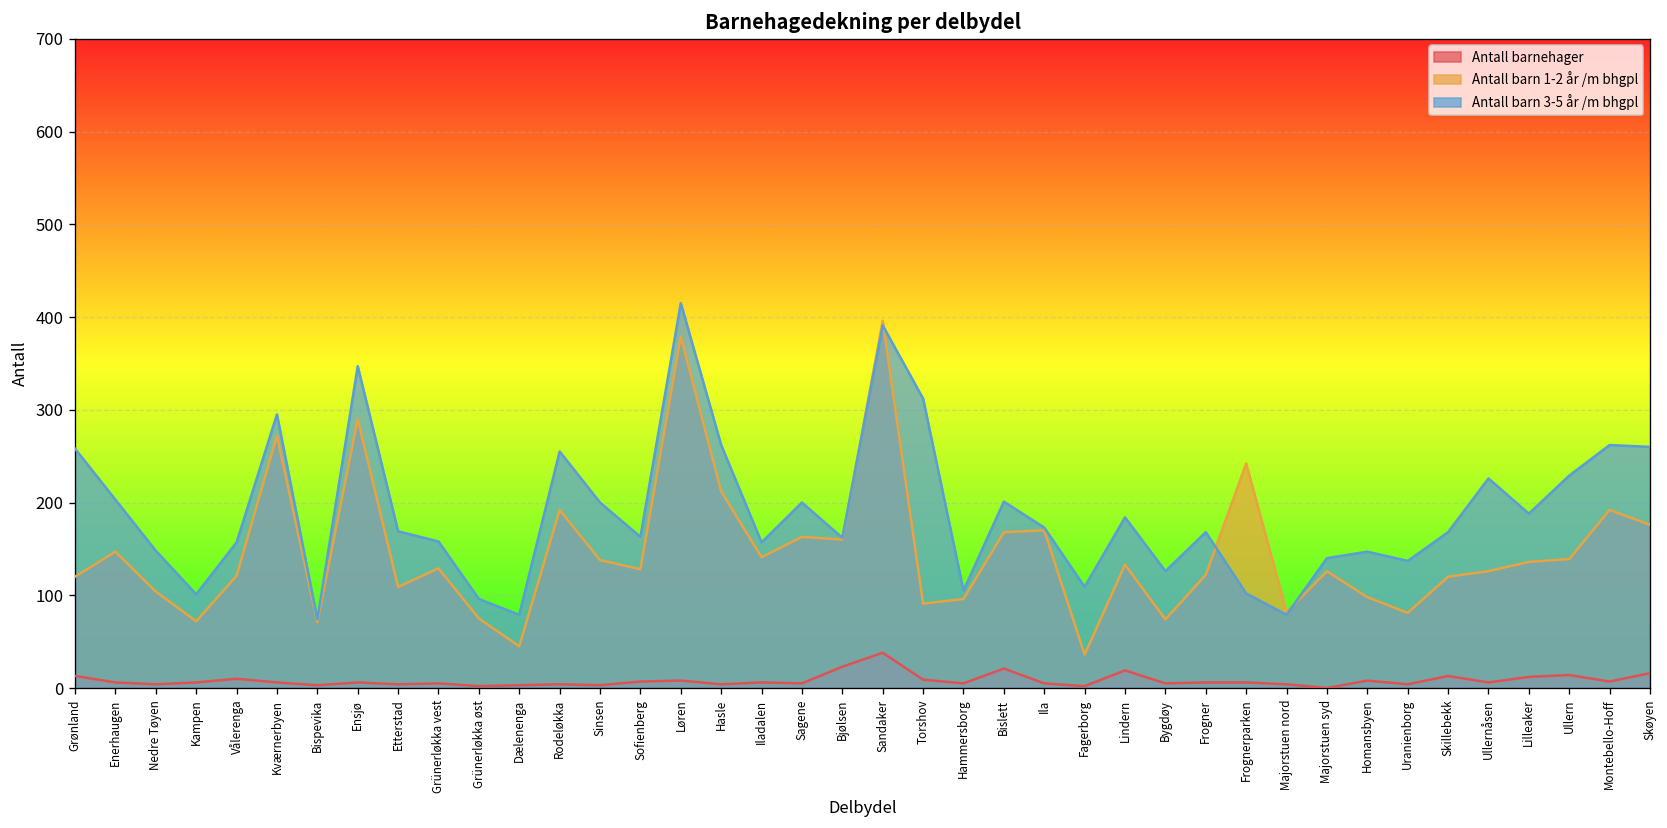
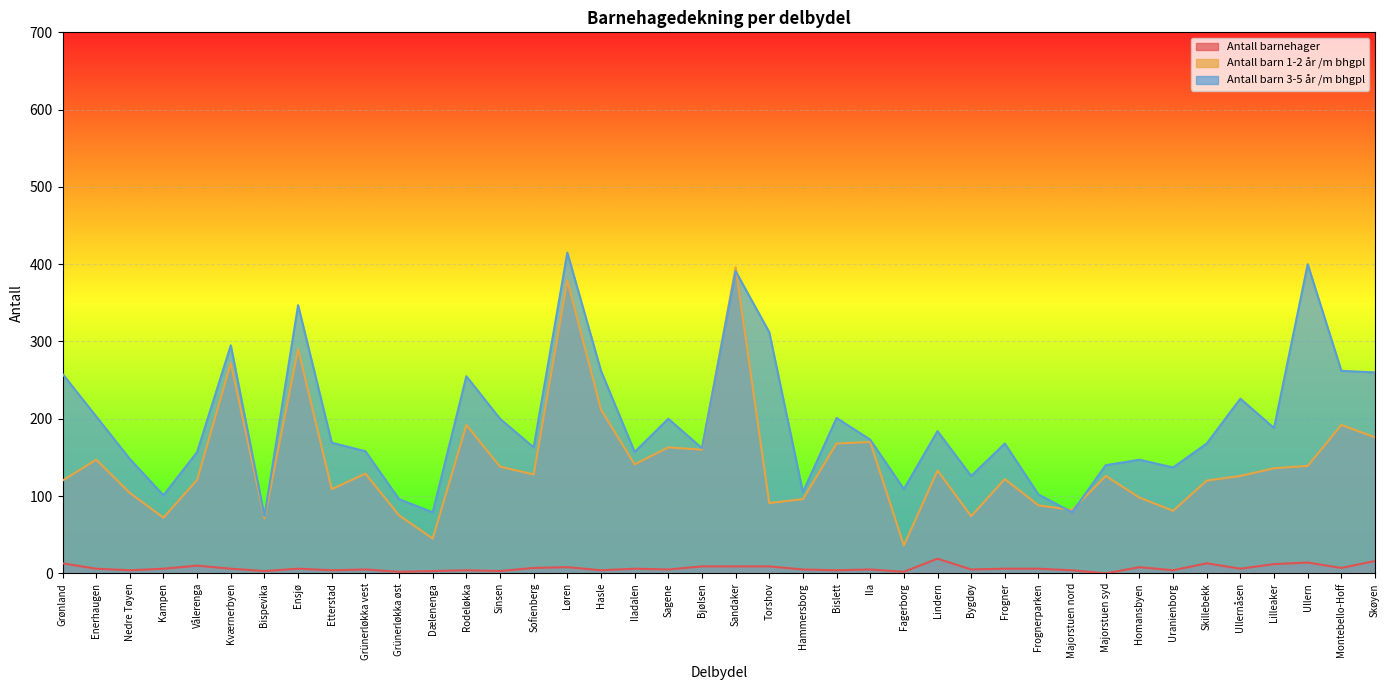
  {
    "Antall barnehager": {
      "Grønland": 10,
      "Enerhaugen": 10,
      "Nedre Tøyen": 0,
      "Kampen": 10,
      "Vålerenga": 10,
      "Kværnerbyen": 10,
      "Bispevika": 0,
      "Ensjø": 10,
      "Etterstad": 0,
      "Grünerløkka vest": 10,
      "Grünerløkka øst": 0,
      "Dælenenga": 0,
      "Rodeløkka": 0,
      "Sinsen": 0,
      "Sofienberg": 10,
      "Løren": 10,
      "Hasle": 0,
      "Iladalen": 10,
      "Sagene": 10,
-     "Bjølsen": 20,
-     "Sandaker": 40,
+     "Bjølsen": 10,
+     "Sandaker": 10,
      "Torshov": 10,
      "Hammersborg": 10,
-     "Bislett": 20,
+     "Bislett": 0,
      "Ila": 10,
      "Fagerborg": 0,
      "Lindern": 20,
      "Bygdøy": 10,
      "Frogner": 10,
      "Frognerparken": 10,
      "Majorstuen nord": 0,
      "Majorstuen syd": 0,
      "Homansbyen": 10,
      "Uranienborg": 0,
      "Skillebekk": 10,
      "Ullernåsen": 10,
      "Lilleaker": 10,
      "Ullern": 10,
      "Montebello-Hoff": 10,
      "Skøyen": 20
    },
    "Antall barn 1-2 år /m bhgpl": {
      "Grønland": 120,
      "Enerhaugen": 150,
      "Nedre Tøyen": 100,
      "Kampen": 70,
      "Vålerenga": 120,
      "Kværnerbyen": 270,
      "Ensjø": 290,
      "Etterstad": 110,
      "Grünerløkka vest": 130,
      "Grünerløkka øst": 80,
      "Dælenenga": 50,
      "Rodeløkka": 190,
      "Sinsen": 140,
      "Sofienberg": 130,
      "Løren": 380,
      "Hasle": 210,
      "Iladalen": 140,
      "Sagene": 160,
      "Sandaker": 400,
      "Torshov": 90,
      "Hammersborg": 100,
      "Bislett": 170,
      "Fagerborg": 40,
      "Lindern": 130,
      "Bygdøy": 70,
      "Frogner": 120,
-     "Frognerparken": 240,
+     "Frognerparken": 90,
      "Majorstuen syd": 130,
      "Homansbyen": 100,
      "Uranienborg": 80,
      "Skillebekk": 120,
      "Ullernåsen": 130,
      "Lilleaker": 140,
      "Ullern": 140,
      "Montebello-Hoff": 190,
      "Skøyen": 180
    },
    "Antall barn 3-5 år /m bhgpl": {
      "Grønland": 260,
      "Enerhaugen": 200,
      "Nedre Tøyen": 150,
      "Kampen": 100,
      "Vålerenga": 160,
      "Kværnerbyen": 300,
      "Ensjø": 350,
      "Etterstad": 170,
      "Grünerløkka vest": 160,
      "Grünerløkka øst": 100,
      "Dælenenga": 80,
      "Rodeløkka": 260,
      "Sinsen": 200,
      "Sofienberg": 160,
      "Løren": 420,
      "Hasle": 260,
      "Iladalen": 160,
      "Sagene": 200,
      "Sandaker": 390,
      "Torshov": 310,
      "Hammersborg": 110,
      "Bislett": 200,
      "Fagerborg": 110,
      "Lindern": 180,
      "Bygdøy": 130,
      "Frogner": 170,
      "Frognerparken": 100,
      "Majorstuen syd": 140,
      "Homansbyen": 150,
      "Uranienborg": 140,
      "Skillebekk": 170,
      "Ullernåsen": 230,
      "Lilleaker": 190,
-     "Ullern": 230,
+     "Ullern": 400,
      "Montebello-Hoff": 260,
      "Skøyen": 260
    }
  }
